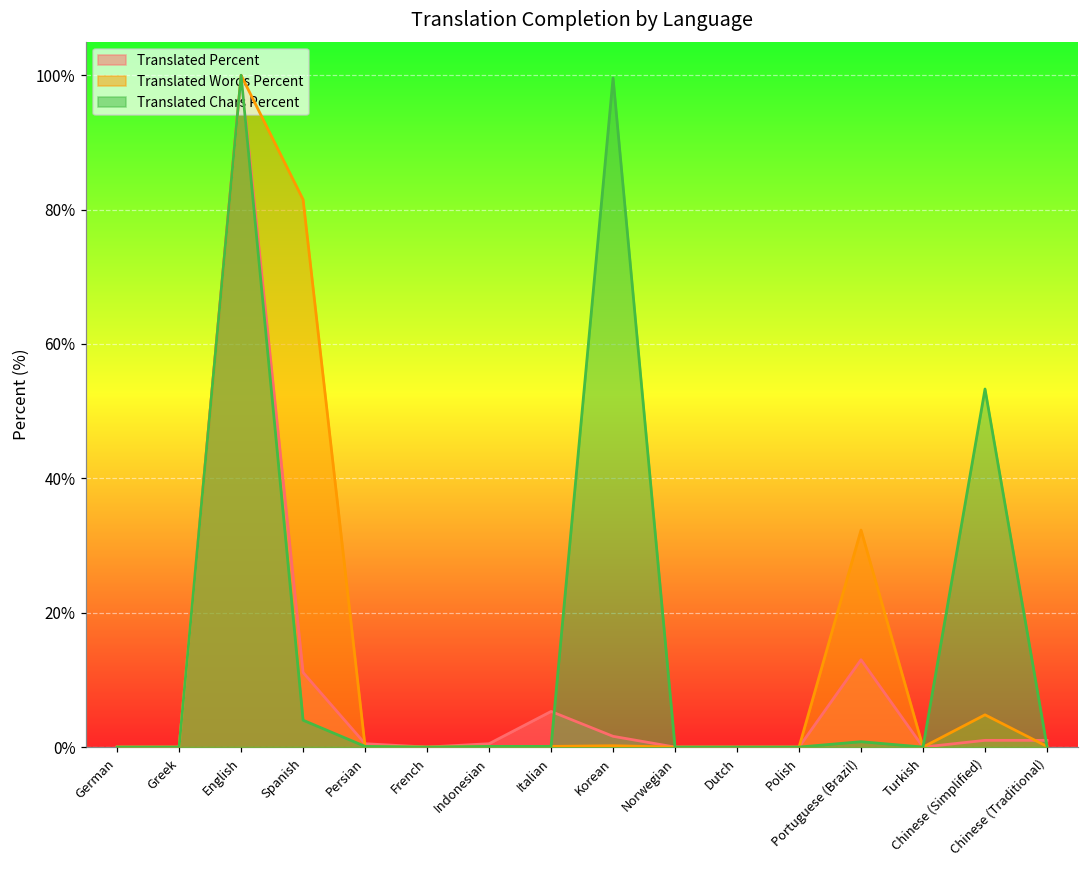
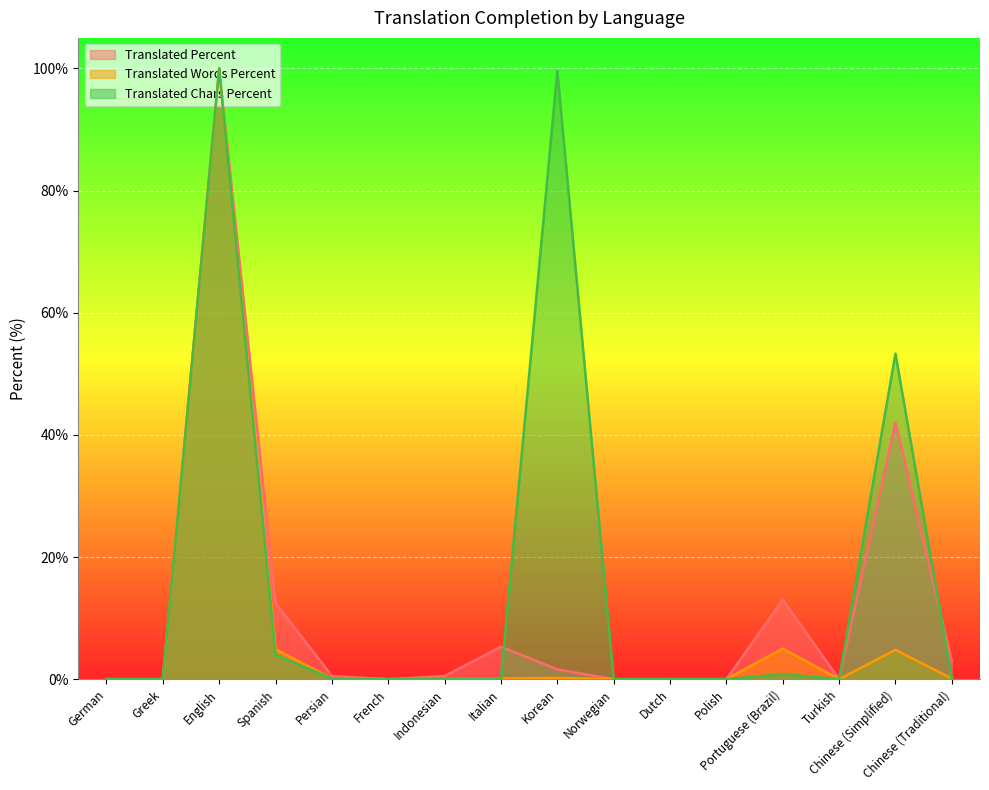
  {
    "Translated Percent": {
-     "Spanish": "11%",
+     "Spanish": "13%",
      "Italian": "5%",
      "Korean": "2%",
      "Portuguese (Brazil)": "13%",
-     "Chinese (Simplified)": "1%",
-     "Chinese (Traditional)": "1%"
+     "Chinese (Simplified)": "42%",
+     "Chinese (Traditional)": "3%"
    },
    "Translated Words Percent": {
-     "Spanish": "82%",
+     "Spanish": "5%",
      "Korean": "0%",
-     "Portuguese (Brazil)": "32%",
+     "Portuguese (Brazil)": "5%",
      "Chinese (Simplified)": "5%"
    },
    "Translated Chars Percent": {
      "Spanish": "4%",
      "Korean": "100%",
      "Portuguese (Brazil)": "1%",
      "Chinese (Simplified)": "53%"
    }
  }
